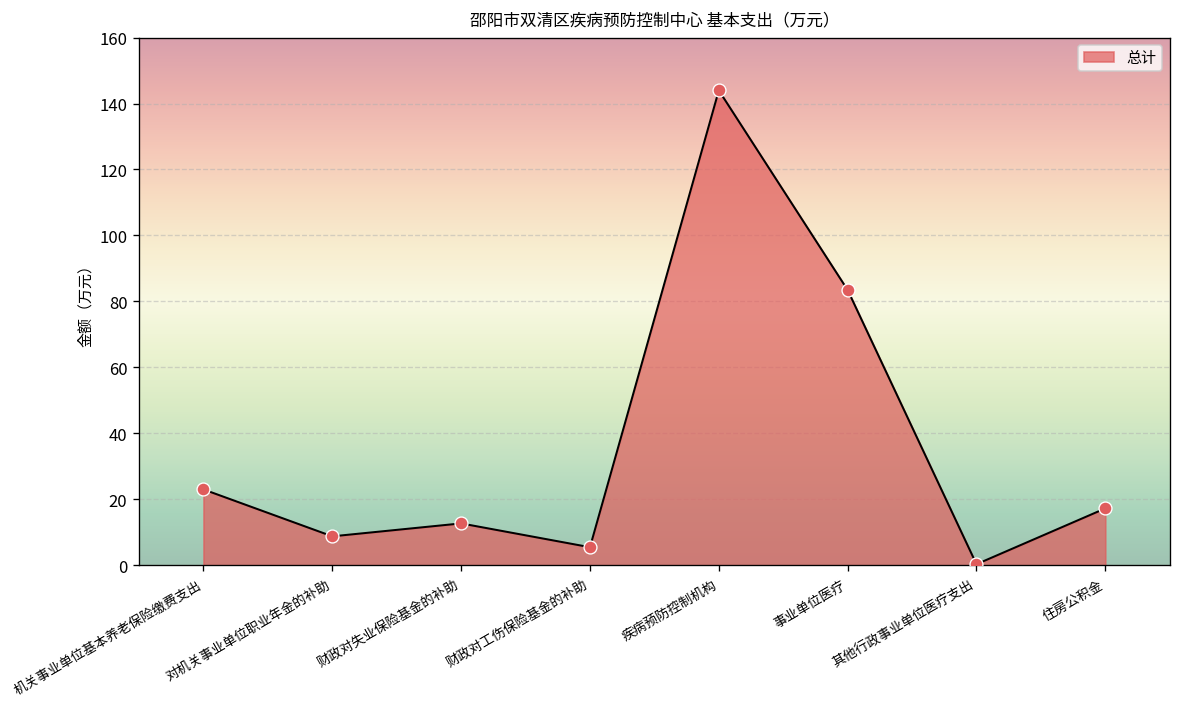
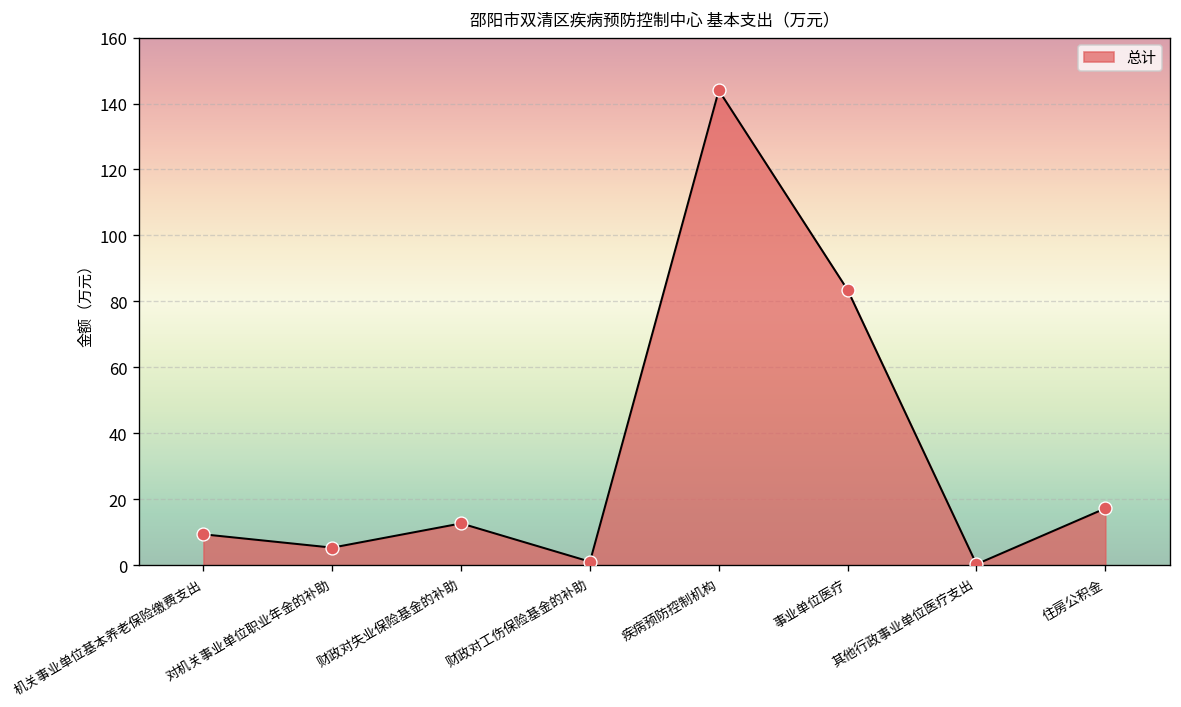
  {
-   "机关事业单位基本养老保险缴费支出": 23,
-   "对机关事业单位职业年金的补助": 9,
+   "机关事业单位基本养老保险缴费支出": 9,
+   "对机关事业单位职业年金的补助": 5,
    "财政对失业保险基金的补助": 13,
-   "财政对工伤保险基金的补助": 5,
+   "财政对工伤保险基金的补助": 1,
    "疾病预防控制机构": 144,
    "事业单位医疗": 83,
    "其他行政事业单位医疗支出": 0,
    "住房公积金": 17
  }
